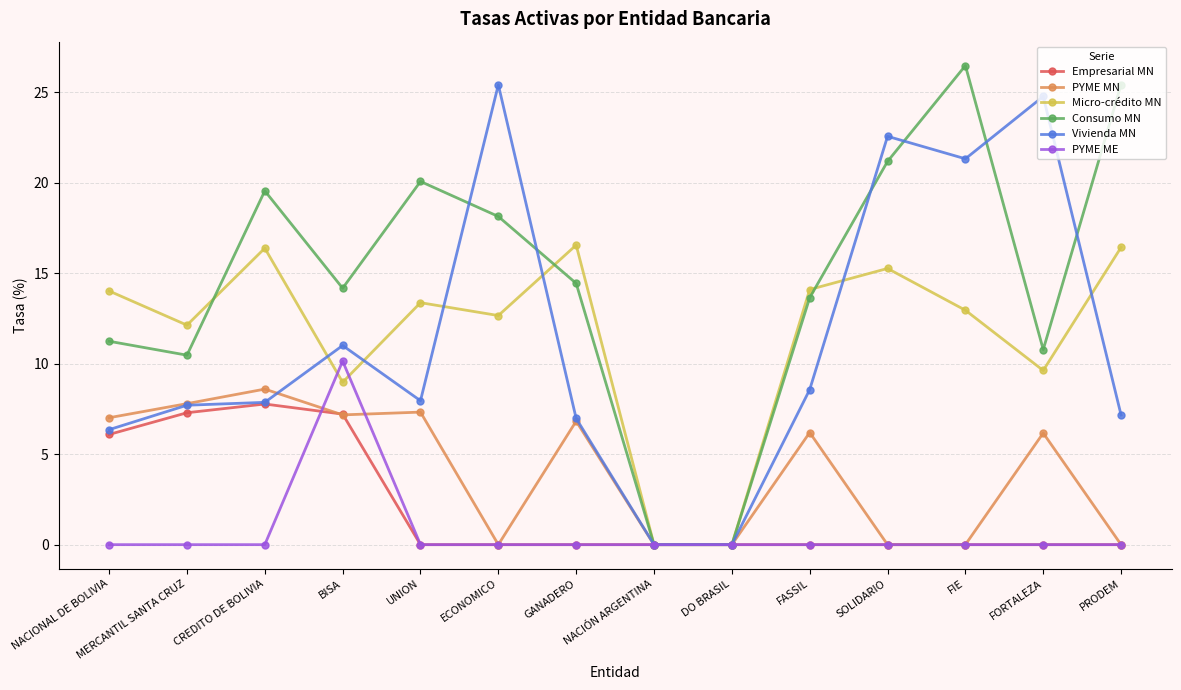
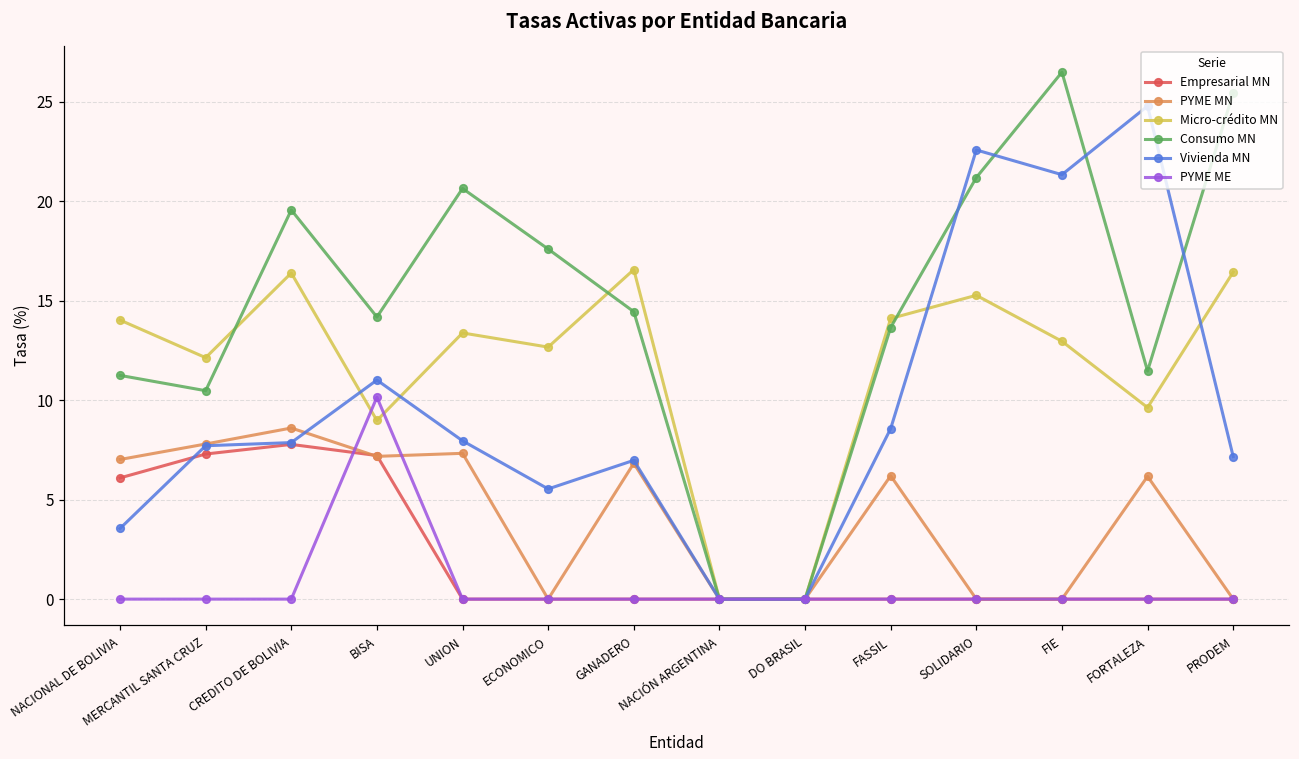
  {
    "Consumo MN": {
      "NACIONAL DE BOLIVIA": 11.2,
      "MERCANTIL SANTA CRUZ": 10.5,
      "CREDITO DE BOLIVIA": 19.6,
      "BISA": 14.2,
-     "UNION": 20.1,
-     "ECONOMICO": 18.1,
+     "UNION": 20.6,
+     "ECONOMICO": 17.6,
      "GANADERO": 14.4,
      "FASSIL": 13.6,
      "SOLIDARIO": 21.2,
      "FIE": 26.5,
-     "FORTALEZA": 10.8
+     "FORTALEZA": 11.5
    },
    "Vivienda MN": {
-     "NACIONAL DE BOLIVIA": 6.4,
+     "NACIONAL DE BOLIVIA": 3.5,
      "BISA": 11.0,
      "UNION": 8.0,
-     "ECONOMICO": 25.4,
+     "ECONOMICO": 5.5,
      "GANADERO": 7.0,
      "FASSIL": 8.6,
      "SOLIDARIO": 22.6,
      "FIE": 21.3,
      "PRODEM": 7.2
    },
    "PYME ME": {
      "NACIONAL DE BOLIVIA": 0.0,
      "MERCANTIL SANTA CRUZ": 0.0,
      "CREDITO DE BOLIVIA": 0.0,
      "BISA": 10.1
    }
  }
